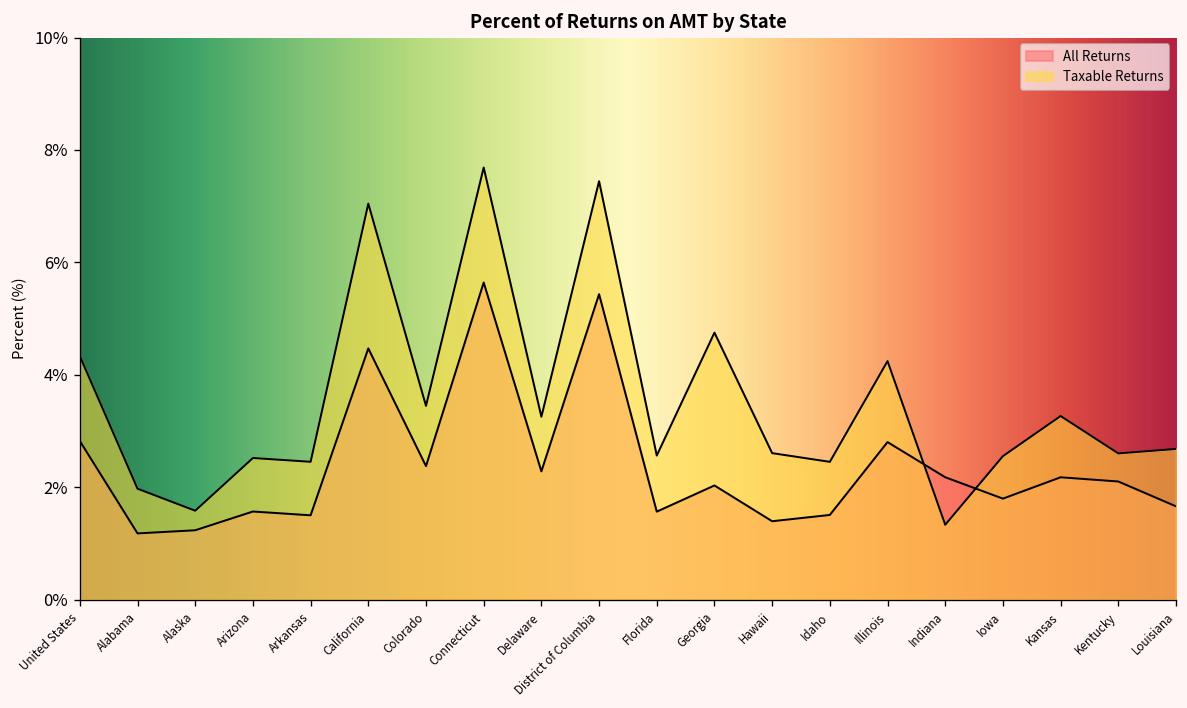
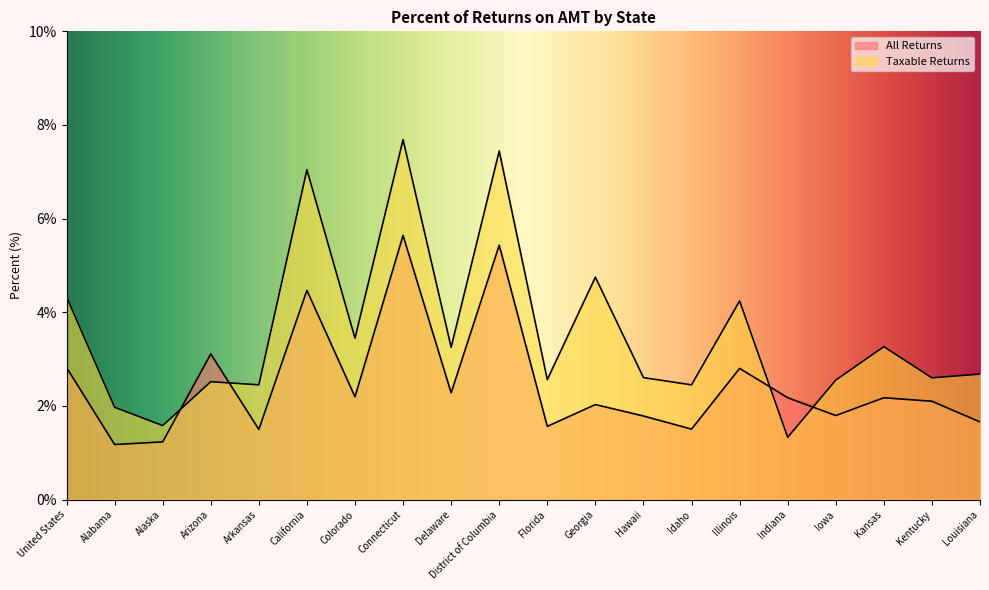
  {
    "All Returns": {
      "United States": "2.8%",
      "Alabama": "1.2%",
      "Alaska": "1.2%",
-     "Arizona": "1.6%",
+     "Arizona": "3.1%",
      "Arkansas": "1.5%",
      "California": "4.5%",
-     "Colorado": "2.4%",
+     "Colorado": "2.2%",
      "Connecticut": "5.6%",
      "Delaware": "2.3%",
      "District of Columbia": "5.4%",
      "Florida": "1.6%",
      "Georgia": "2.0%",
-     "Hawaii": "1.4%",
+     "Hawaii": "1.8%",
      "Idaho": "1.5%",
      "Illinois": "2.8%",
      "Indiana": "2.2%",
      "Iowa": "1.8%",
      "Kansas": "2.2%",
      "Kentucky": "2.1%",
      "Louisiana": "1.7%"
    },
    "Taxable Returns": {
      "United States": "4.3%",
      "Alabama": "2.0%",
      "Alaska": "1.6%",
      "Arizona": "2.5%",
      "Arkansas": "2.5%",
      "California": "7.0%",
      "Colorado": "3.4%",
      "Connecticut": "7.7%",
      "Delaware": "3.3%",
      "District of Columbia": "7.4%",
      "Florida": "2.6%",
      "Georgia": "4.8%",
      "Hawaii": "2.6%",
      "Idaho": "2.5%",
      "Illinois": "4.2%",
      "Indiana": "1.3%",
      "Iowa": "2.6%",
      "Kansas": "3.3%",
      "Kentucky": "2.6%",
      "Louisiana": "2.7%"
    }
  }
